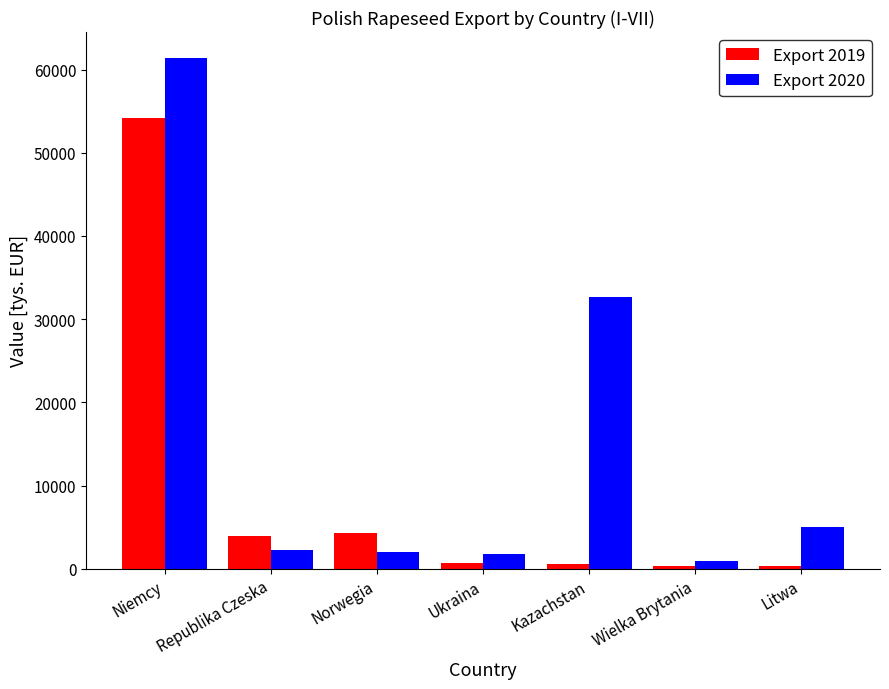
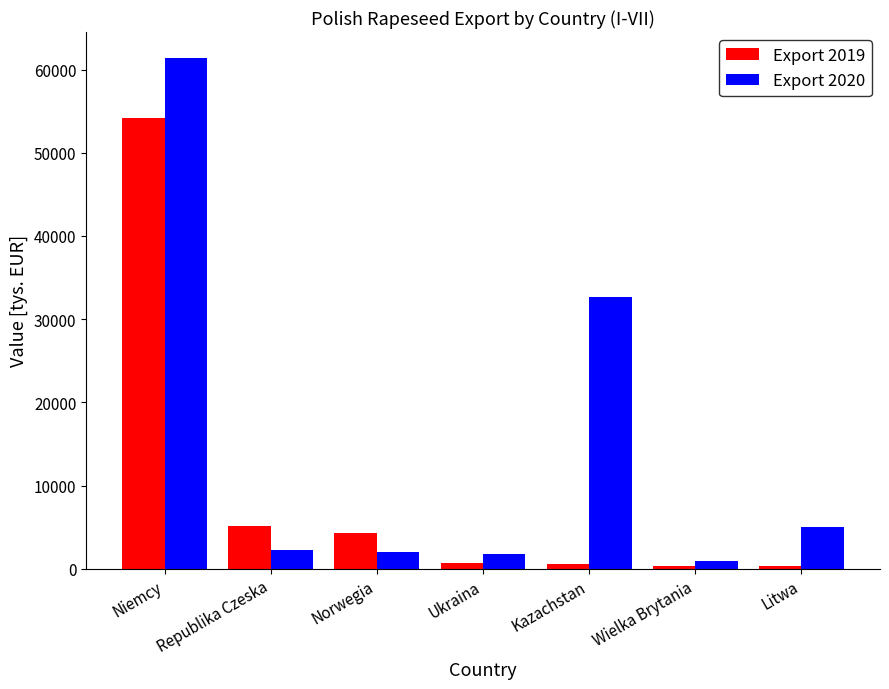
  {
    "Export 2019": {
      "Niemcy": 54000,
-     "Republika Czeska": 4000,
+     "Republika Czeska": 5000,
      "Norwegia": 4000,
      "Ukraina": 1000,
      "Kazachstan": 1000,
      "Wielka Brytania": 0
    },
    "Export 2020": {
      "Niemcy": 61000,
      "Republika Czeska": 2000,
      "Norwegia": 2000,
      "Ukraina": 2000,
      "Kazachstan": 33000,
      "Wielka Brytania": 1000,
      "Litwa": 5000
    }
  }
